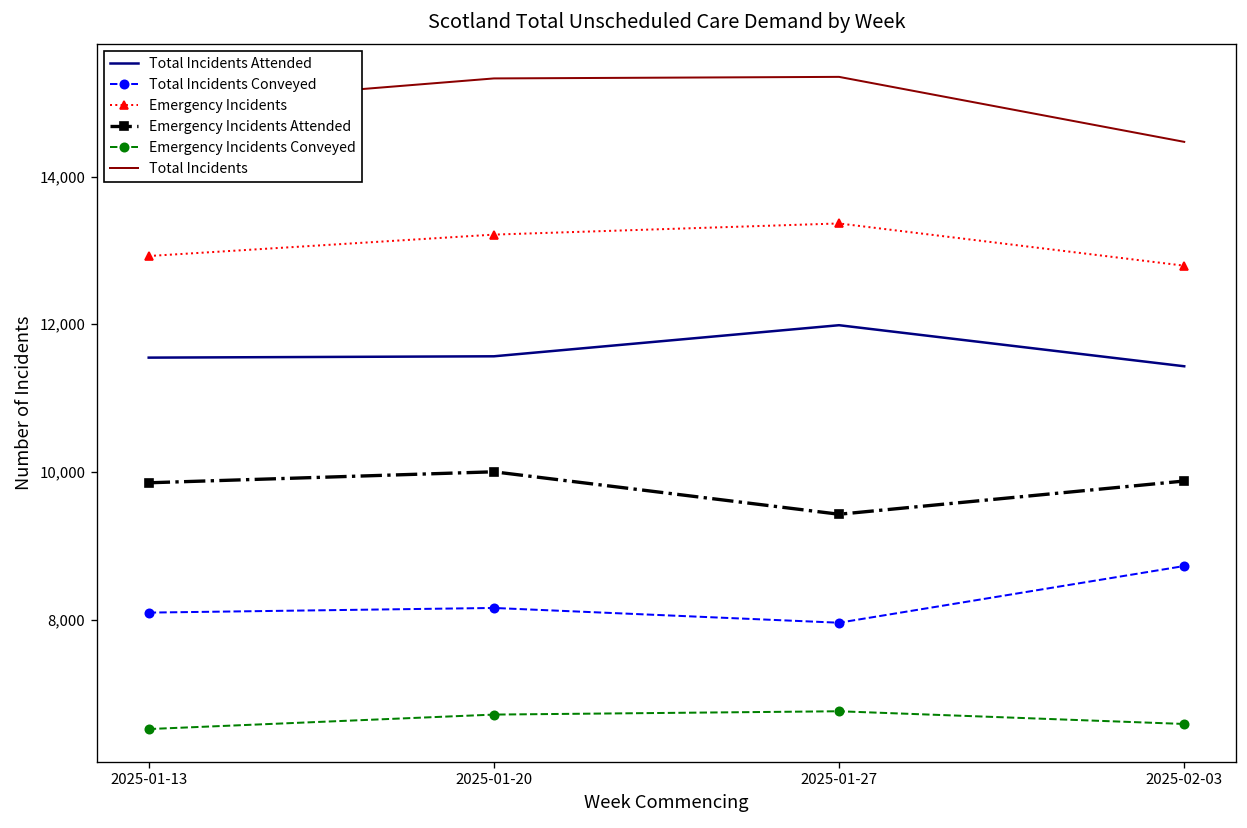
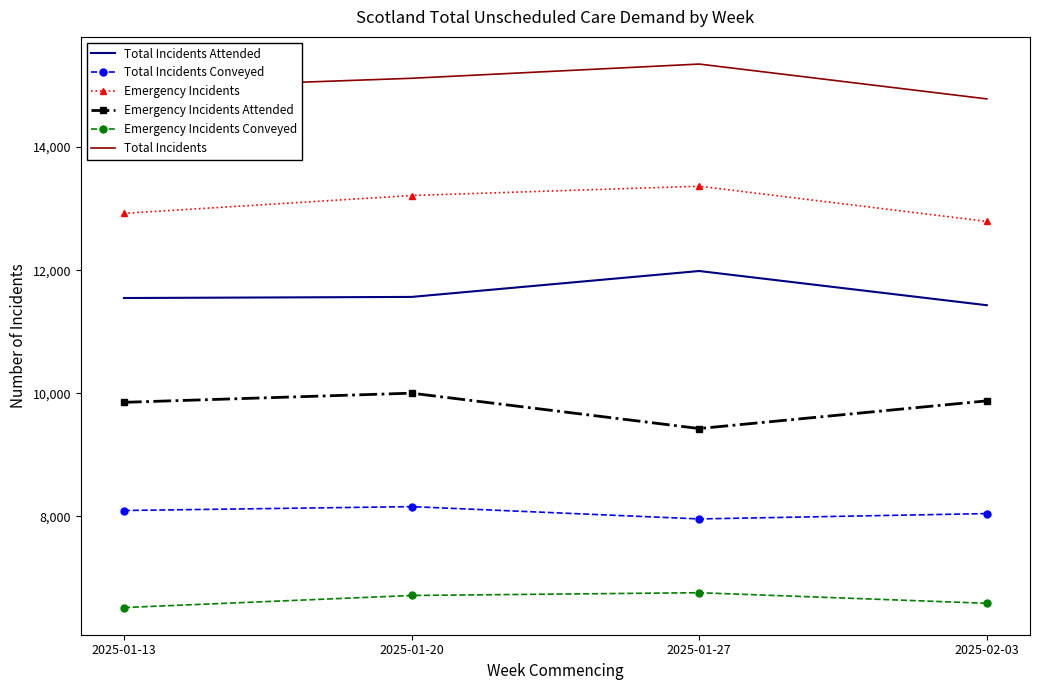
  {
    "Total Incidents Attended": {
      "2025-01-13": "11,500",
      "2025-01-20": "11,600",
      "2025-01-27": "12,000",
      "2025-02-03": "11,400"
    },
    "Total Incidents Conveyed": {
      "2025-01-13": "8,100",
      "2025-01-20": "8,200",
      "2025-01-27": "8,000",
-     "2025-02-03": "8,700"
+     "2025-02-03": "8,000"
    },
    "Emergency Incidents": {
      "2025-01-13": "12,900",
      "2025-01-20": "13,200",
      "2025-01-27": "13,400",
      "2025-02-03": "12,800"
    },
    "Emergency Incidents Attended": {
      "2025-01-13": "9,900",
      "2025-01-20": "10,000",
      "2025-01-27": "9,400",
      "2025-02-03": "9,900"
    },
    "Emergency Incidents Conveyed": {
      "2025-01-13": "6,500",
      "2025-01-20": "6,700",
      "2025-01-27": "6,800",
      "2025-02-03": "6,600"
    },
    "Total Incidents": {
-     "2025-01-20": "15,300",
+     "2025-01-20": "15,100",
      "2025-01-27": "15,400",
-     "2025-02-03": "14,500"
+     "2025-02-03": "14,800"
    }
  }
